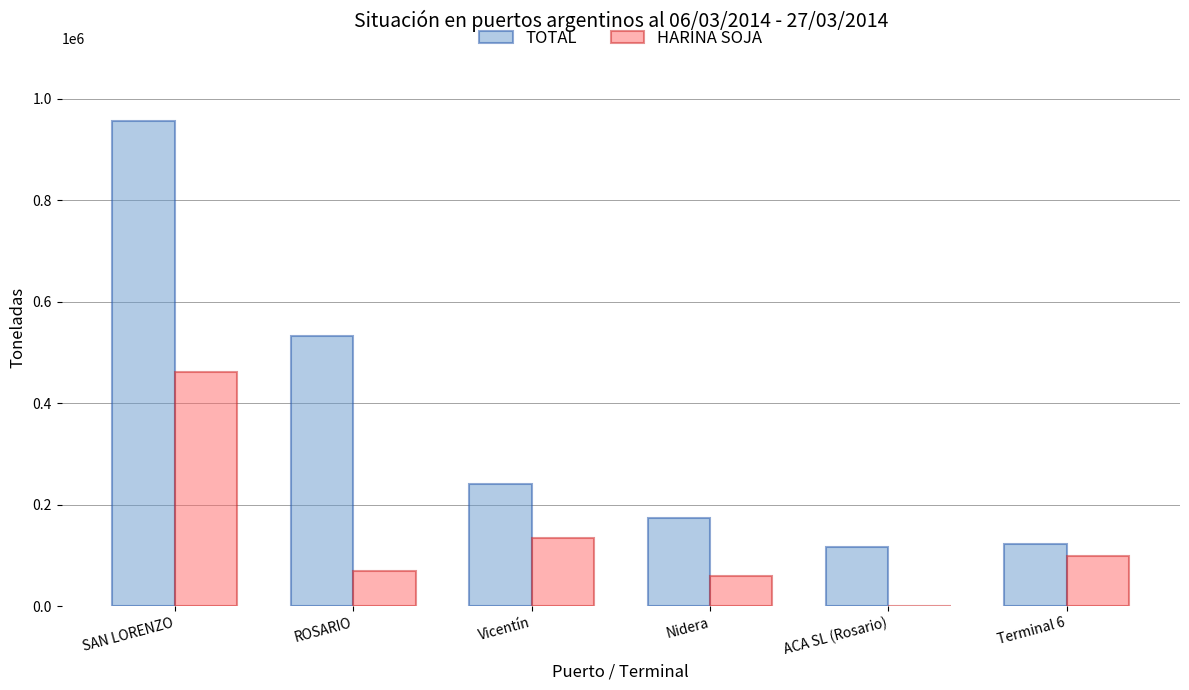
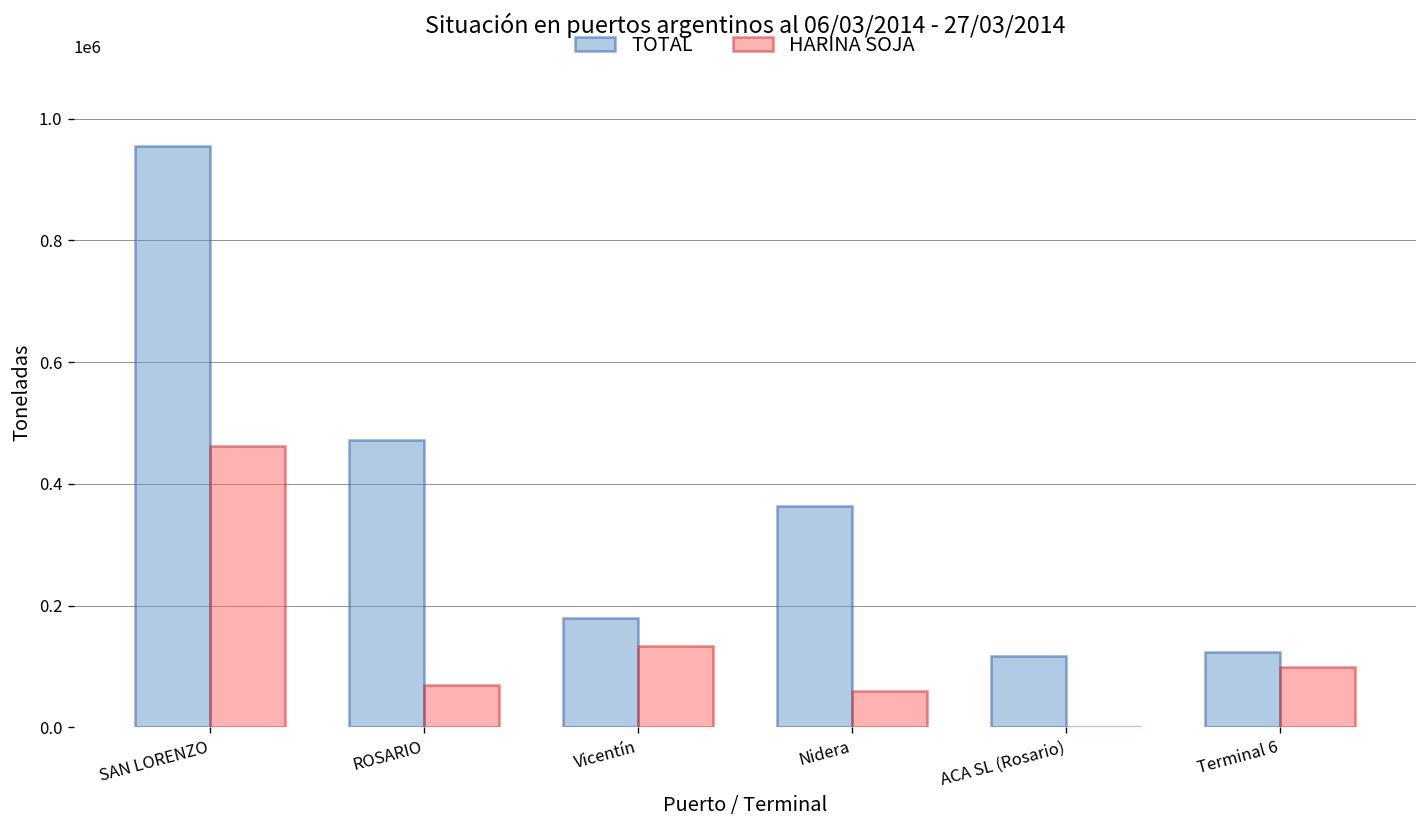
  {
    "TOTAL": {
      "SAN LORENZO": 960000,
-     "ROSARIO": 530000,
-     "Vicentín": 240000,
-     "Nidera": 170000,
+     "ROSARIO": 470000,
+     "Vicentín": 180000,
+     "Nidera": 360000,
      "ACA SL (Rosario)": 120000,
      "Terminal 6": 120000
    },
    "HARINA SOJA": {
      "SAN LORENZO": 460000,
      "ROSARIO": 70000,
      "Vicentín": 130000,
      "Nidera": 60000,
      "ACA SL (Rosario)": 0,
      "Terminal 6": 100000
    }
  }
